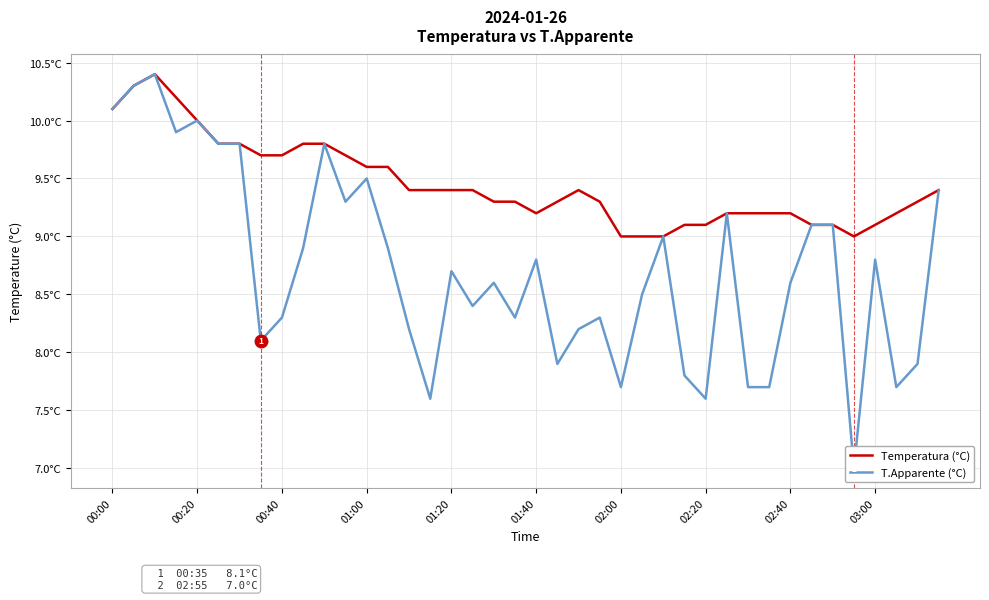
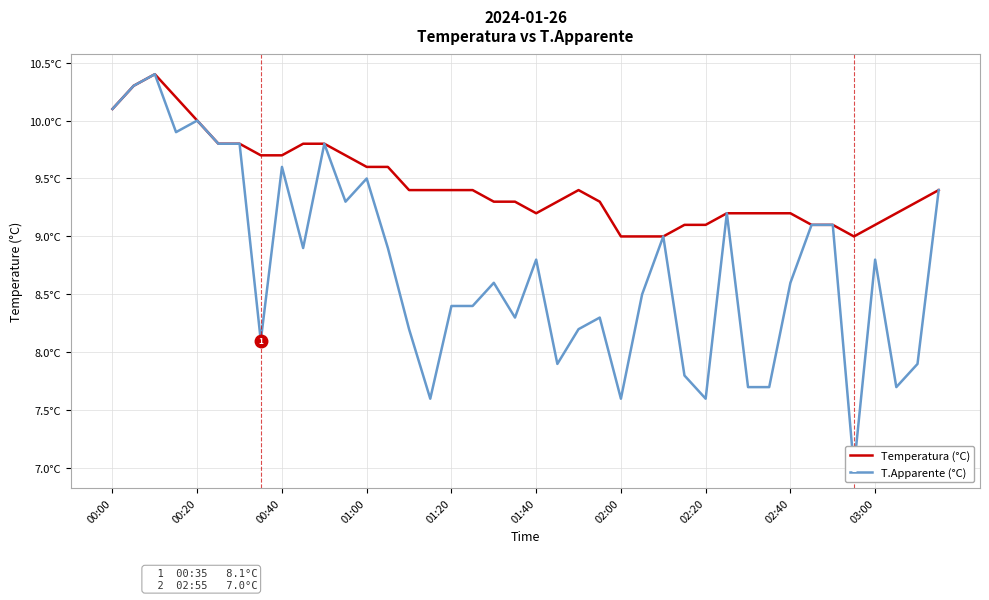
  {
    "T.Apparente (°C)": {
-     "00:40": "8.3°C",
+     "00:40": "9.6°C",
      "01:00": "9.5°C",
-     "01:20": "8.7°C",
+     "01:20": "8.4°C",
      "01:40": "8.8°C",
-     "02:00": "7.7°C",
+     "02:00": "7.6°C",
      "02:20": "7.6°C",
      "02:40": "8.6°C",
      "03:00": "8.8°C"
    }
  }
